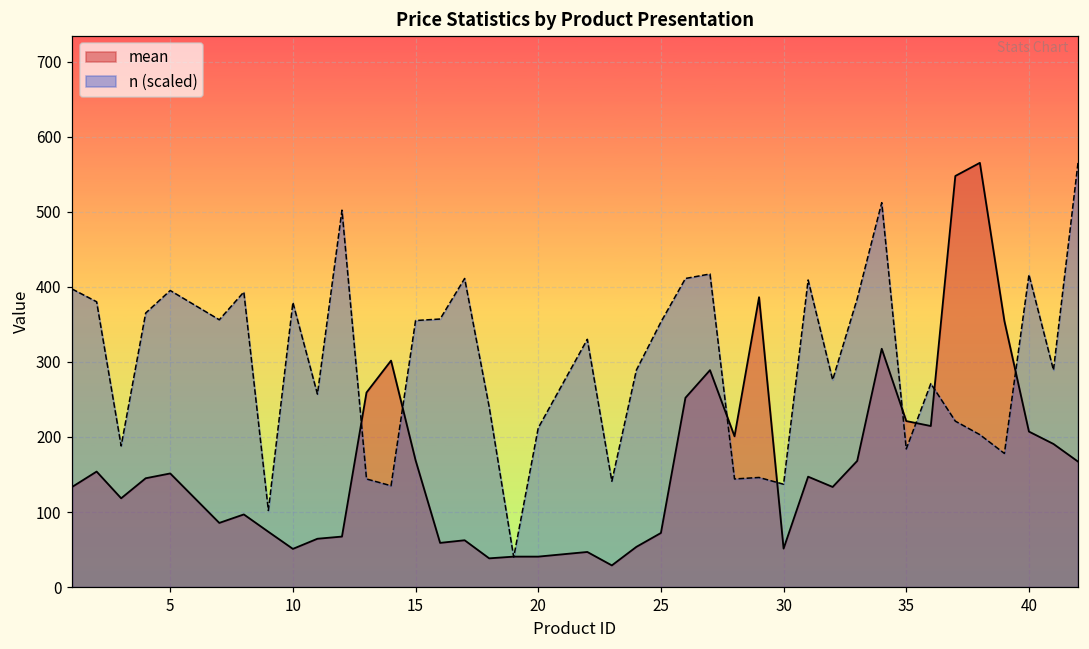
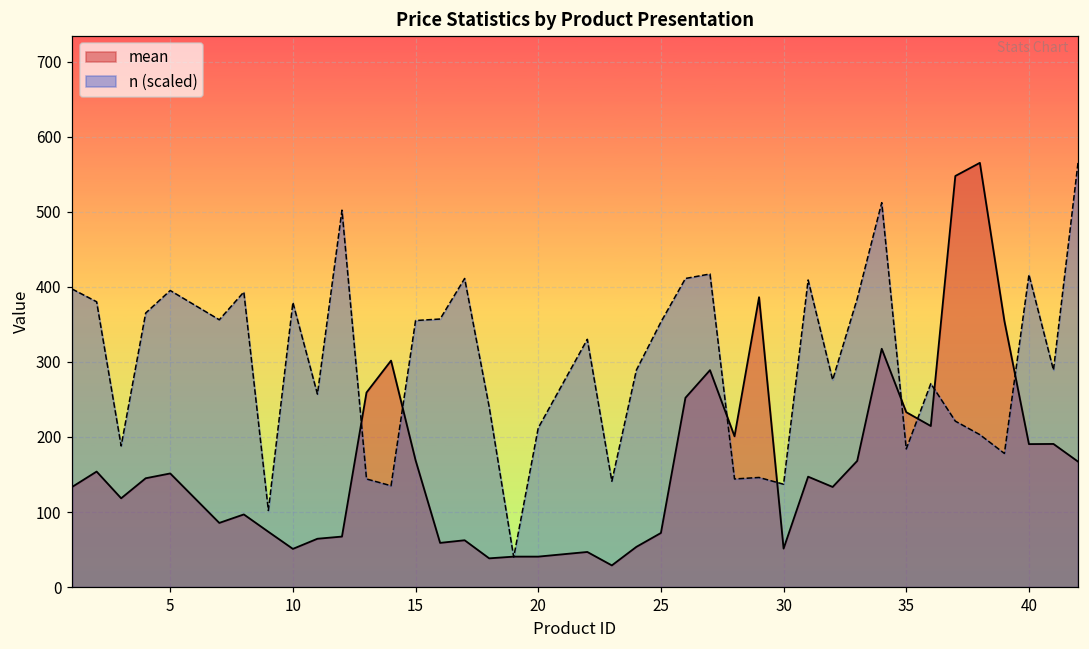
  {
    "mean": {
      "5": 150,
      "10": 50,
      "15": 170,
      "20": 40,
      "25": 70,
      "30": 50,
-     "35": 220,
-     "40": 210
+     "35": 230,
+     "40": 190
    },
    "n (scaled)": {
      "5": 400,
      "10": 380,
      "15": 360,
      "20": 210,
      "25": 350,
      "30": 140,
      "35": 180,
      "40": 420
    }
  }
